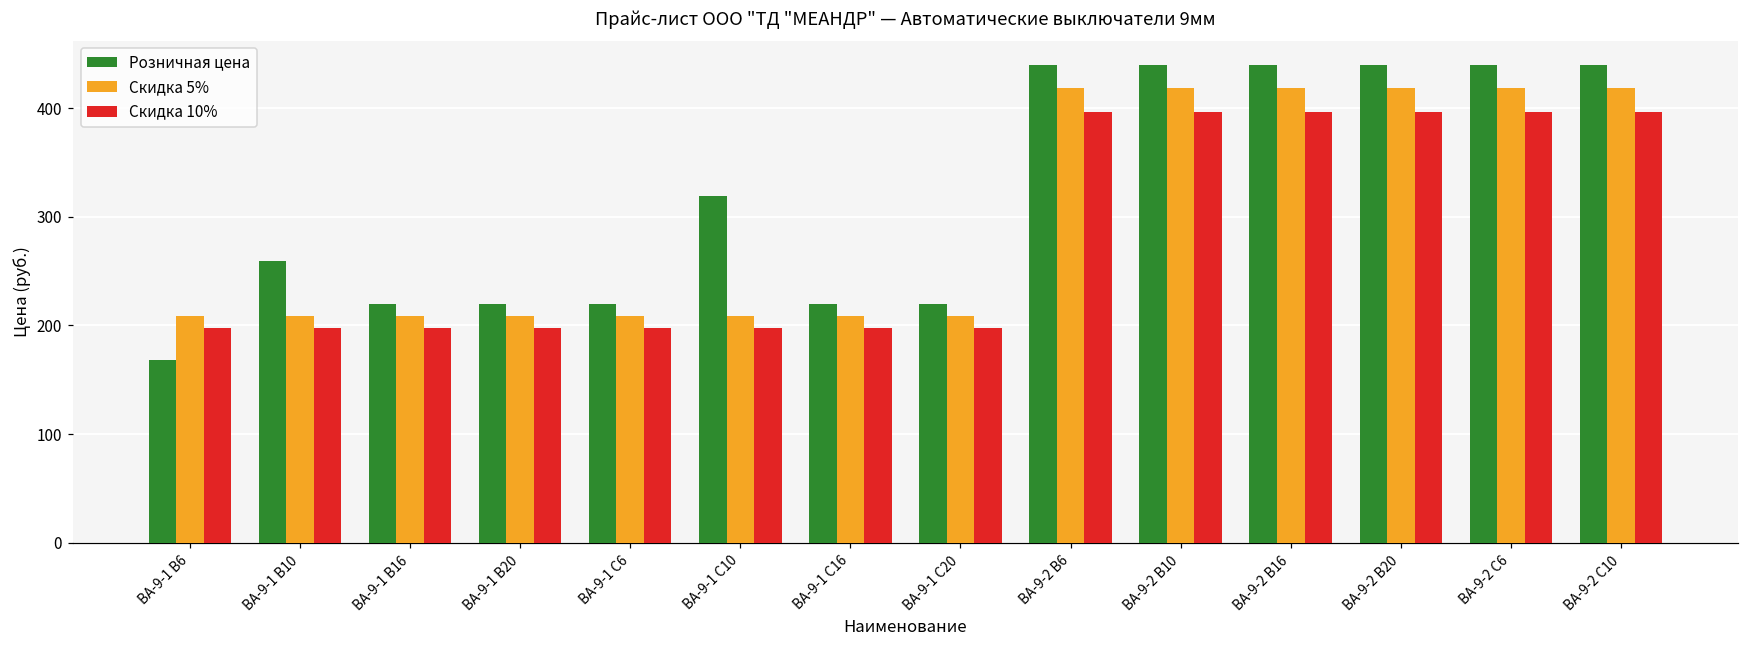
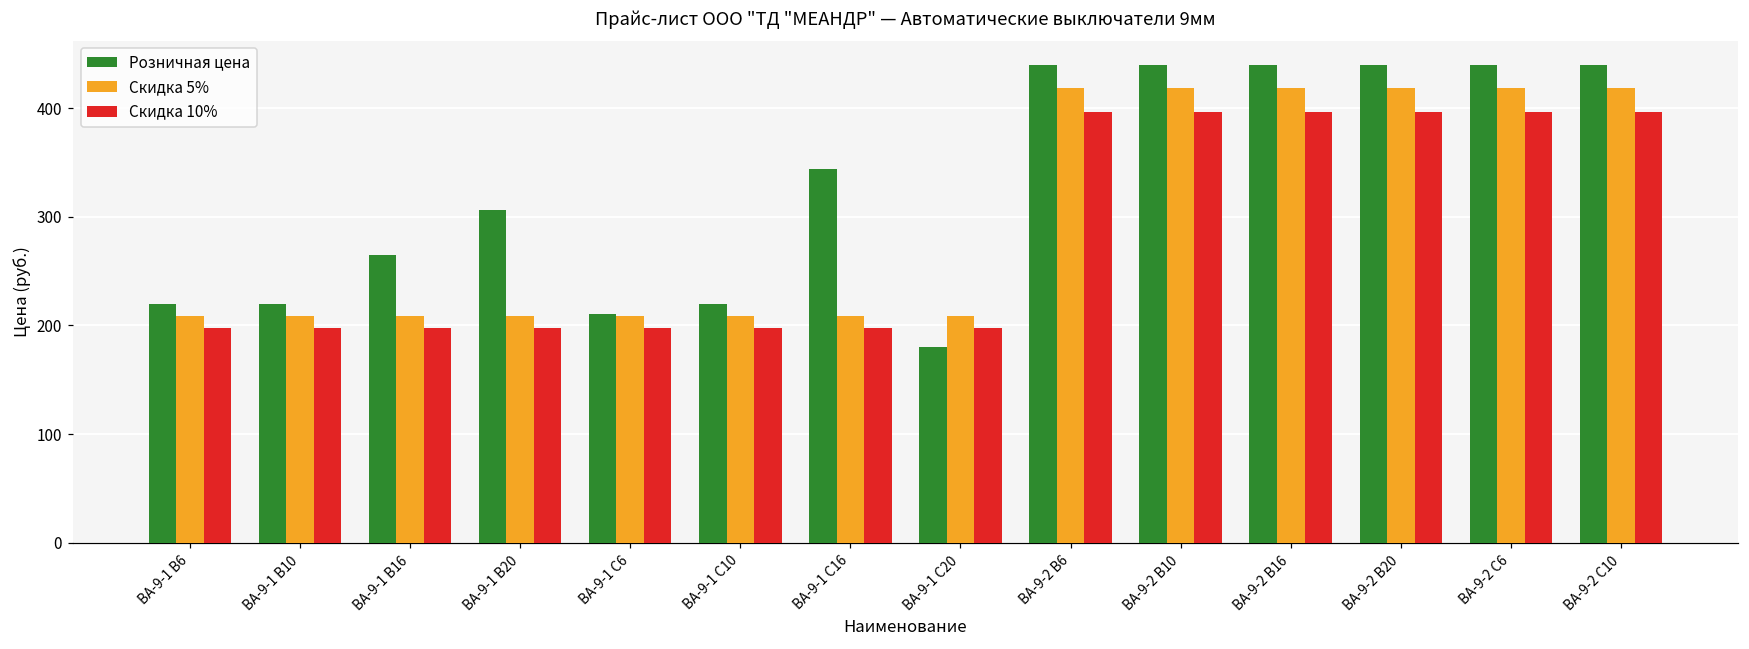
  {
    "Розничная цена": {
-     "ВА-9-1 B6": 170,
-     "ВА-9-1 B10": 260,
-     "ВА-9-1 B16": 220,
-     "ВА-9-1 B20": 220,
-     "ВА-9-1 C6": 220,
-     "ВА-9-1 C10": 320,
-     "ВА-9-1 C16": 220,
-     "ВА-9-1 C20": 220,
+     "ВА-9-1 B6": 220,
+     "ВА-9-1 B10": 220,
+     "ВА-9-1 B16": 270,
+     "ВА-9-1 B20": 310,
+     "ВА-9-1 C6": 210,
+     "ВА-9-1 C10": 220,
+     "ВА-9-1 C16": 340,
+     "ВА-9-1 C20": 180,
      "ВА-9-2 B6": 440,
      "ВА-9-2 B10": 440,
      "ВА-9-2 B16": 440,
      "ВА-9-2 B20": 440,
      "ВА-9-2 C6": 440,
      "ВА-9-2 C10": 440
    },
    "Скидка 5%": {
      "ВА-9-1 B6": 210,
      "ВА-9-1 B10": 210,
      "ВА-9-1 B16": 210,
      "ВА-9-1 B20": 210,
      "ВА-9-1 C6": 210,
      "ВА-9-1 C10": 210,
      "ВА-9-1 C16": 210,
      "ВА-9-1 C20": 210,
      "ВА-9-2 B6": 420,
      "ВА-9-2 B10": 420,
      "ВА-9-2 B16": 420,
      "ВА-9-2 B20": 420,
      "ВА-9-2 C6": 420,
      "ВА-9-2 C10": 420
    },
    "Скидка 10%": {
      "ВА-9-1 B6": 200,
      "ВА-9-1 B10": 200,
      "ВА-9-1 B16": 200,
      "ВА-9-1 B20": 200,
      "ВА-9-1 C6": 200,
      "ВА-9-1 C10": 200,
      "ВА-9-1 C16": 200,
      "ВА-9-1 C20": 200,
      "ВА-9-2 B6": 400,
      "ВА-9-2 B10": 400,
      "ВА-9-2 B16": 400,
      "ВА-9-2 B20": 400,
      "ВА-9-2 C6": 400,
      "ВА-9-2 C10": 400
    }
  }
